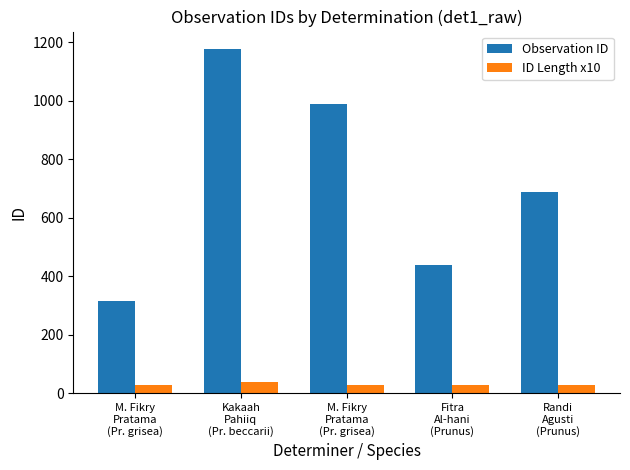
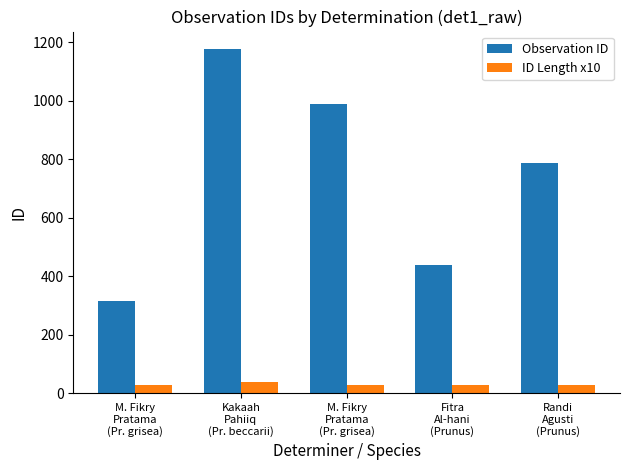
  {
    "Observation ID": {
      "Kakaah Pahiiq (Pr. beccarii)": 1180,
      "Fitra Al-hani (Prunus)": 440,
-     "Randi Agusti (Prunus)": 690
+     "Randi Agusti (Prunus)": 790
    },
    "ID Length x10": {
      "Kakaah Pahiiq (Pr. beccarii)": 40,
      "Fitra Al-hani (Prunus)": 30,
      "Randi Agusti (Prunus)": 30
    }
  }
